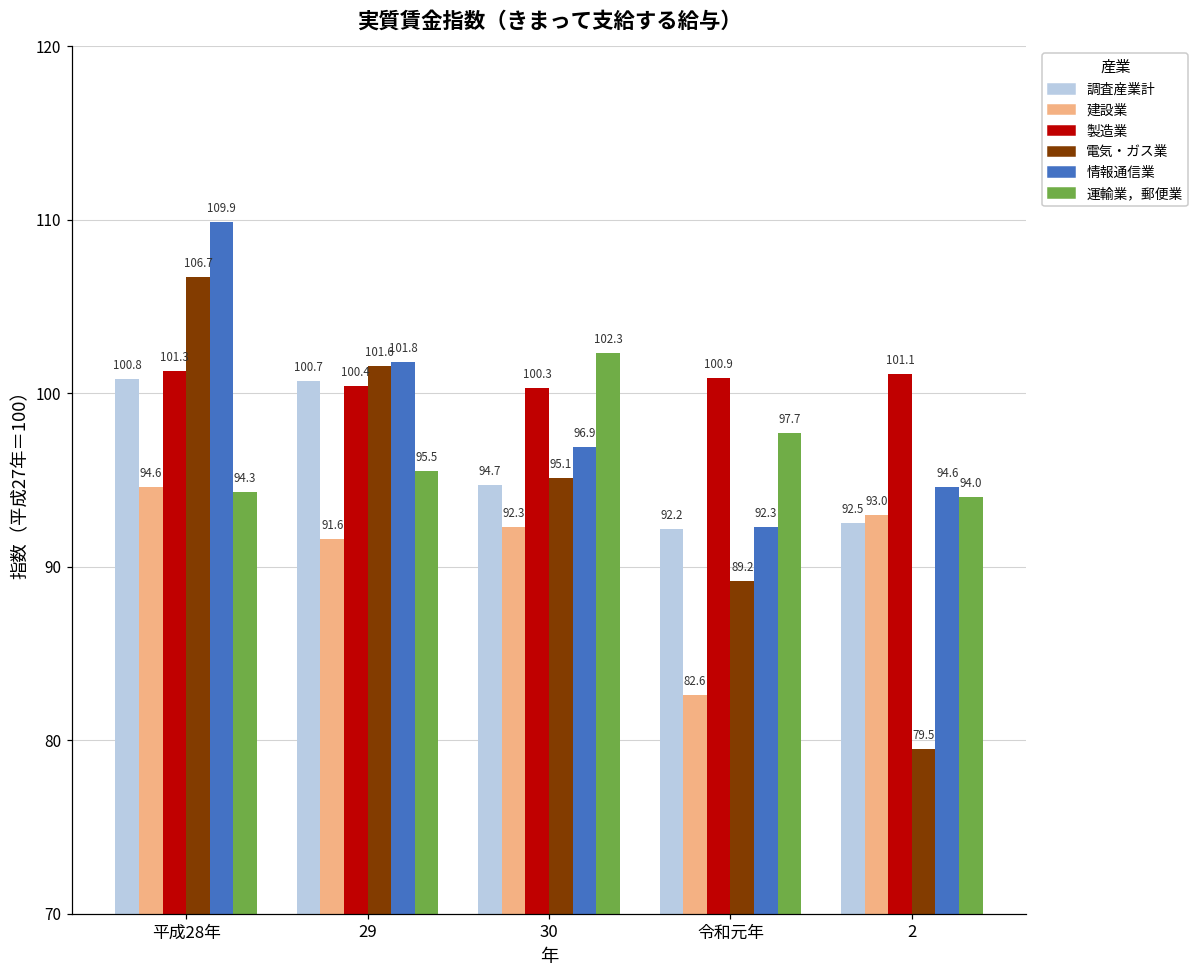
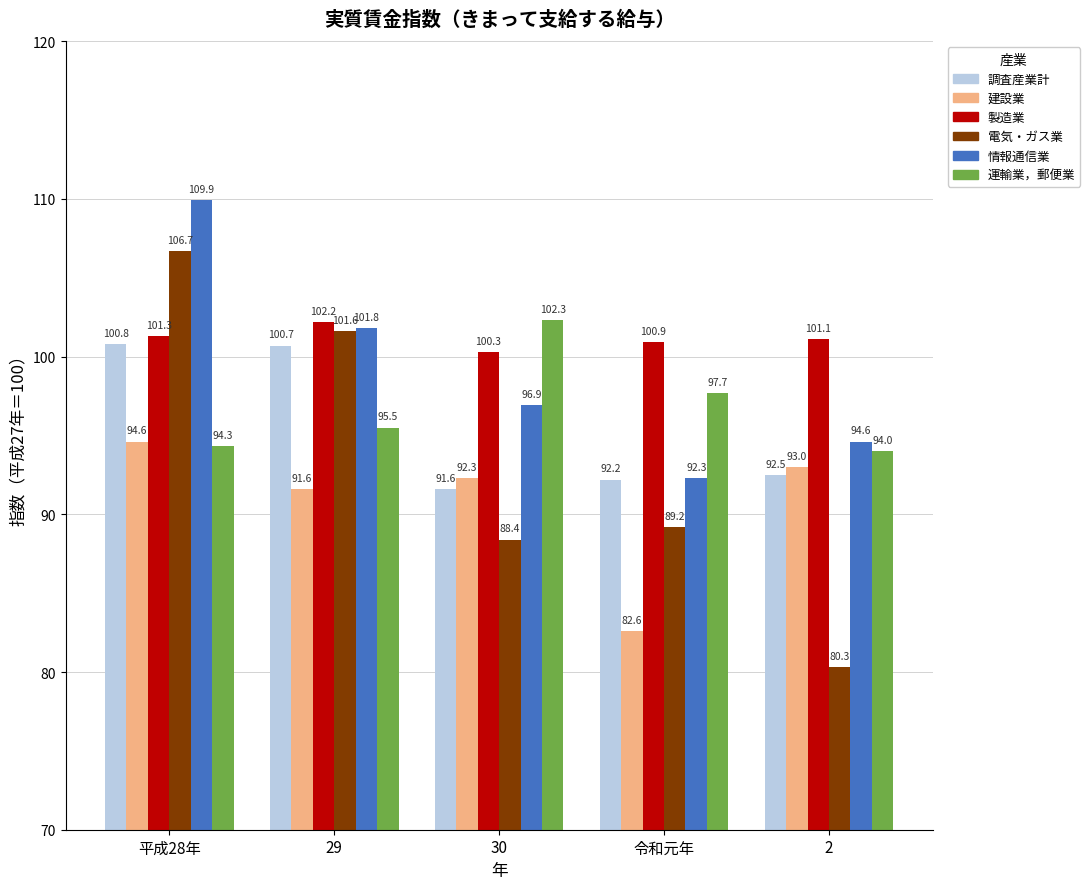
  {
    "調査産業計": {
      "平成28年": 100.8,
      "29": 100.7,
-     "30": 94.7,
+     "30": 91.6,
      "令和元年": 92.2,
      "2": 92.5
    },
    "建設業": {
      "平成28年": 94.6,
      "29": 91.6,
      "30": 92.3,
      "令和元年": 82.6,
      "2": 93.0
    },
    "製造業": {
      "平成28年": 101.3,
-     "29": 100.4,
+     "29": 102.2,
      "30": 100.3,
      "令和元年": 100.9,
      "2": 101.1
    },
    "電気・ガス業": {
      "平成28年": 106.7,
      "29": 101.6,
-     "30": 95.1,
+     "30": 88.4,
      "令和元年": 89.2,
-     "2": 79.5
+     "2": 80.3
    },
    "情報通信業": {
      "平成28年": 109.9,
      "29": 101.8,
      "30": 96.9,
      "令和元年": 92.3,
      "2": 94.6
    },
    "運輸業，郵便業": {
      "平成28年": 94.3,
      "29": 95.5,
      "30": 102.3,
      "令和元年": 97.7,
      "2": 94.0
    }
  }
